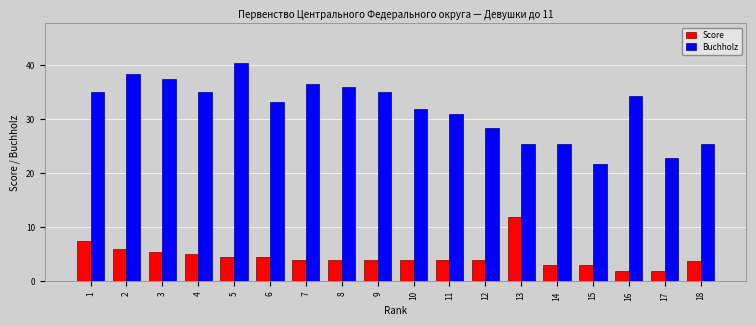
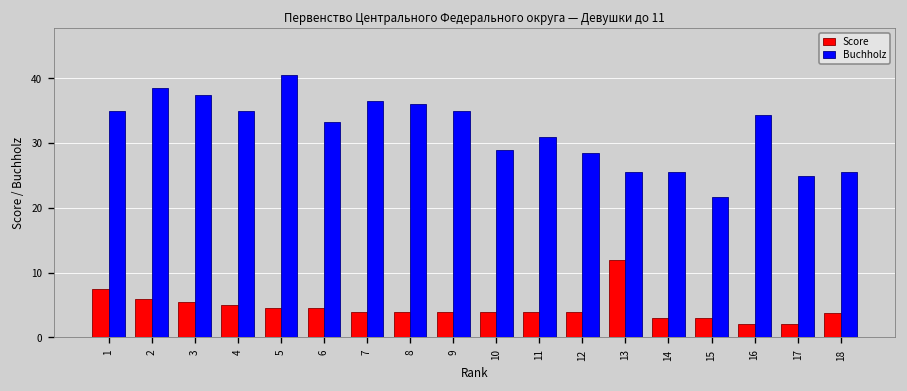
  {
    "Score": {
      "1": 8,
      "2": 6,
      "3": 6,
      "4": 5,
      "5": 5,
      "6": 5,
      "7": 4,
      "8": 4,
      "9": 4,
      "10": 4,
      "11": 4,
      "12": 4,
      "13": 12,
      "14": 3,
      "15": 3,
      "16": 2,
      "17": 2,
      "18": 4
    },
    "Buchholz": {
      "1": 35,
      "2": 39,
      "3": 38,
      "4": 35,
      "5": 41,
      "6": 33,
      "7": 37,
      "8": 36,
      "9": 35,
-     "10": 32,
+     "10": 29,
      "11": 31,
      "12": 29,
      "13": 26,
      "14": 26,
      "15": 22,
      "16": 34,
-     "17": 23,
+     "17": 25,
      "18": 26
    }
  }
